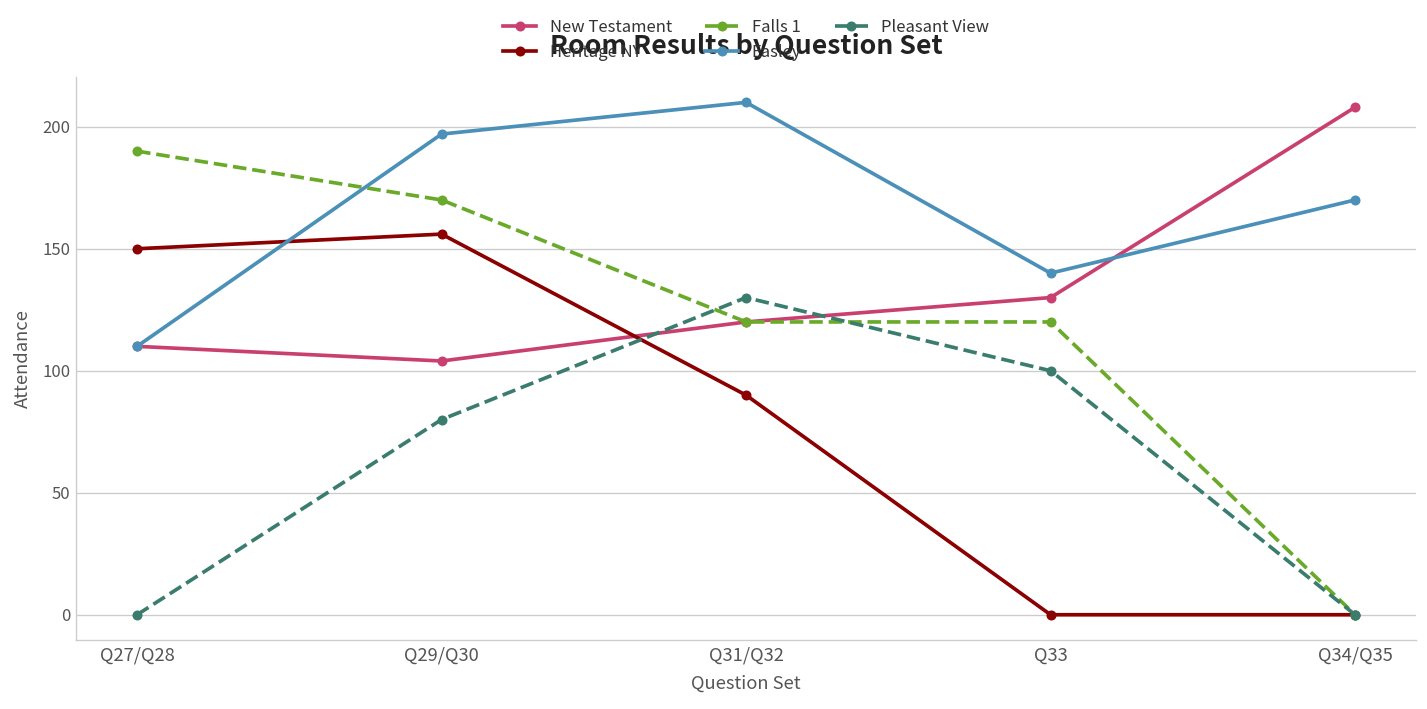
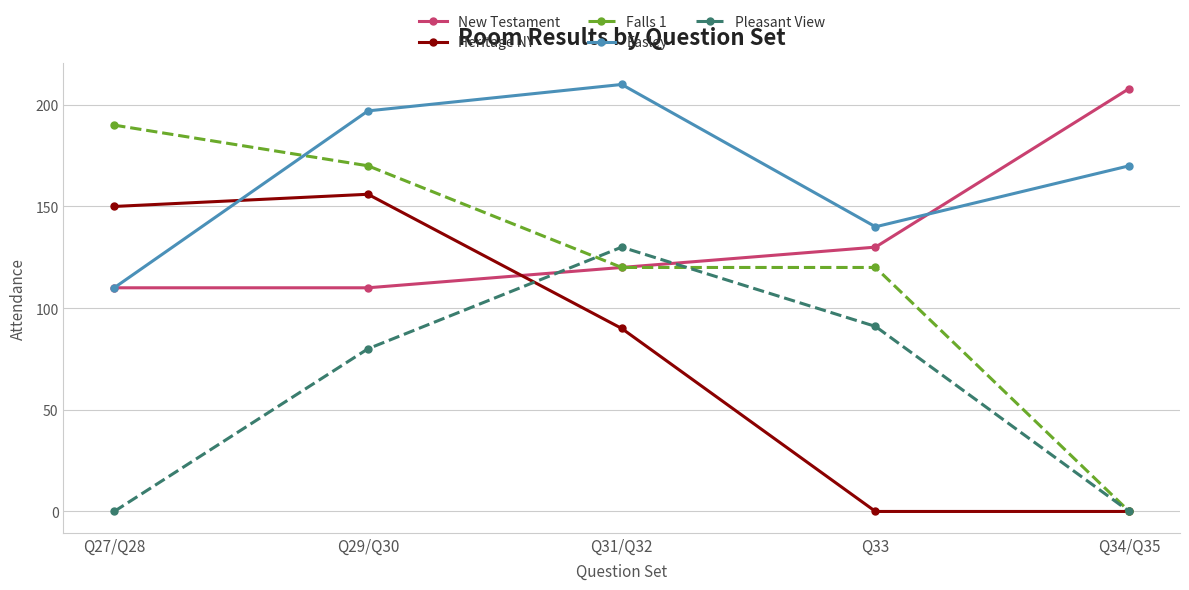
  {
    "New Testament": {
-     "Q29/Q30": 104,
+     "Q29/Q30": 110,
      "Q33": 130,
      "Q34/Q35": 208
    },
    "Heritage NY": {
      "Q27/Q28": 150,
      "Q29/Q30": 156,
      "Q31/Q32": 90,
      "Q33": 0
    },
    "Falls 1": {
      "Q27/Q28": 190,
      "Q29/Q30": 170,
      "Q33": 120
    },
    "Easley": {
      "Q29/Q30": 197,
      "Q31/Q32": 210,
      "Q33": 140,
      "Q34/Q35": 170
    },
    "Pleasant View": {
      "Q27/Q28": 0,
      "Q29/Q30": 80,
      "Q31/Q32": 130,
-     "Q33": 100
+     "Q33": 91
    }
  }
